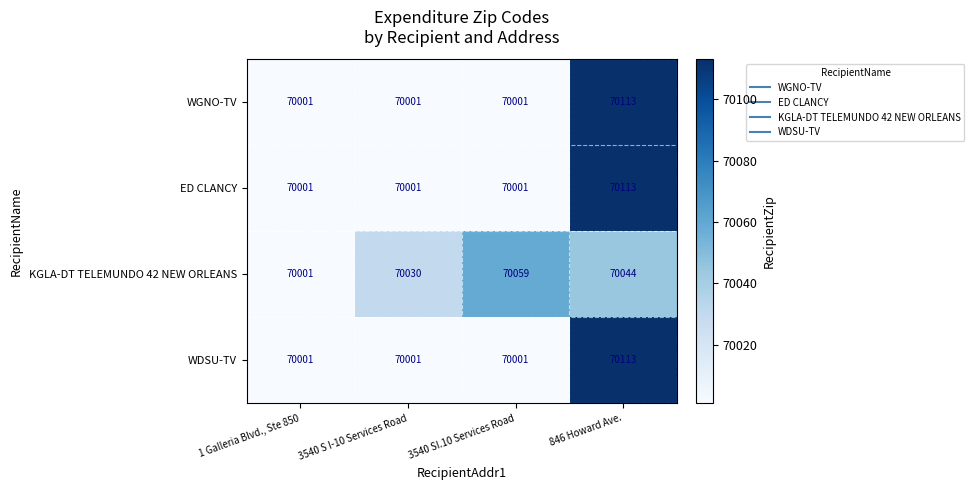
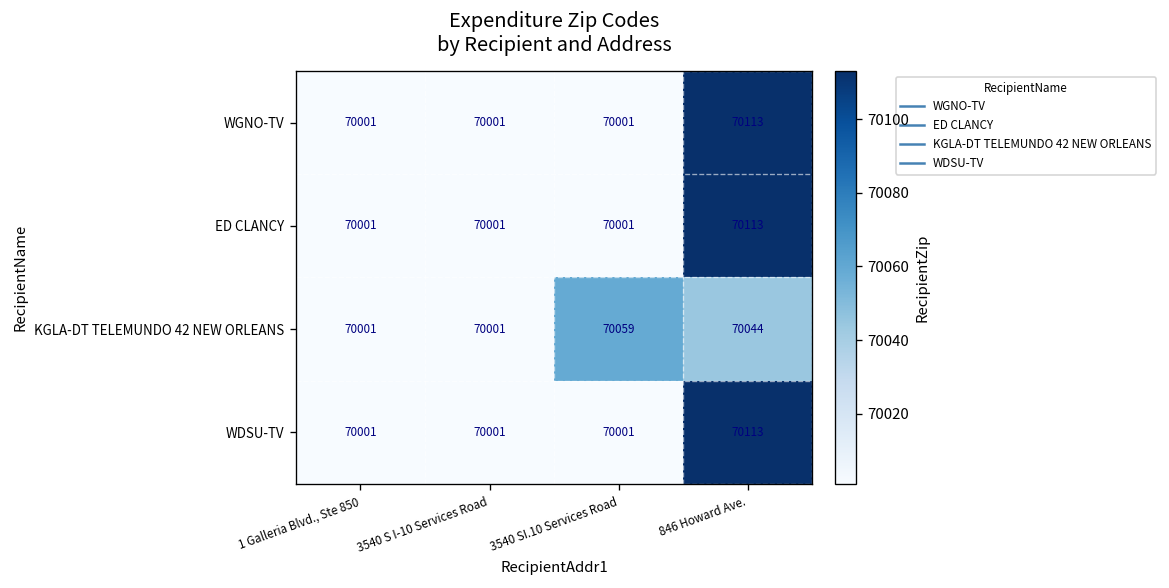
  {
    "WGNO-TV": {
      "1 Galleria Blvd., Ste 850": 70001,
      "3540 S I-10 Services Road": 70001,
      "3540 SI.10 Services Road": 70001,
      "846 Howard Ave.": 70113
    },
    "ED CLANCY": {
      "1 Galleria Blvd., Ste 850": 70001,
      "3540 S I-10 Services Road": 70001,
      "3540 SI.10 Services Road": 70001,
      "846 Howard Ave.": 70113
    },
    "KGLA-DT TELEMUNDO 42 NEW ORLEANS": {
      "1 Galleria Blvd., Ste 850": 70001,
-     "3540 S I-10 Services Road": 70030,
+     "3540 S I-10 Services Road": 70001,
      "3540 SI.10 Services Road": 70059,
      "846 Howard Ave.": 70044
    },
    "WDSU-TV": {
      "1 Galleria Blvd., Ste 850": 70001,
      "3540 S I-10 Services Road": 70001,
      "3540 SI.10 Services Road": 70001,
      "846 Howard Ave.": 70113
    }
  }
